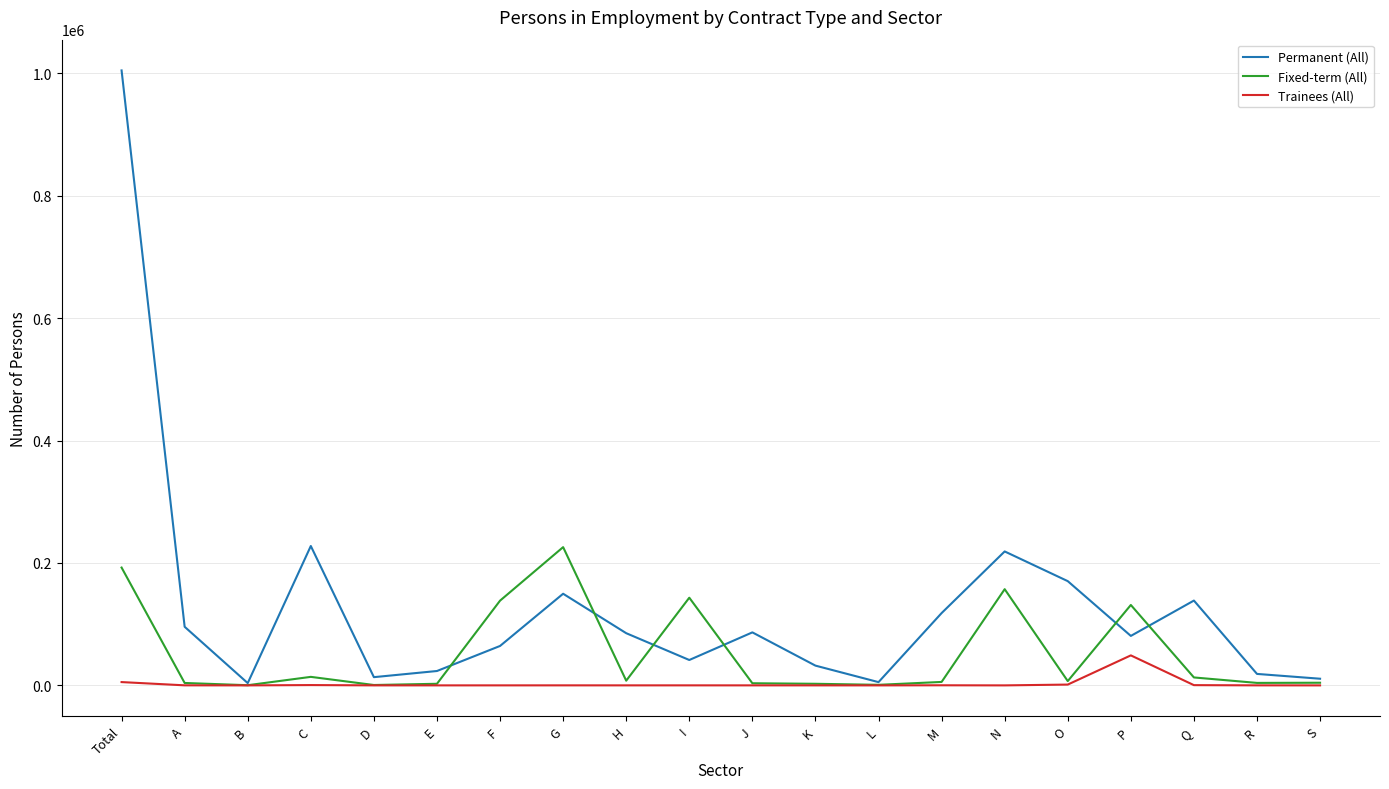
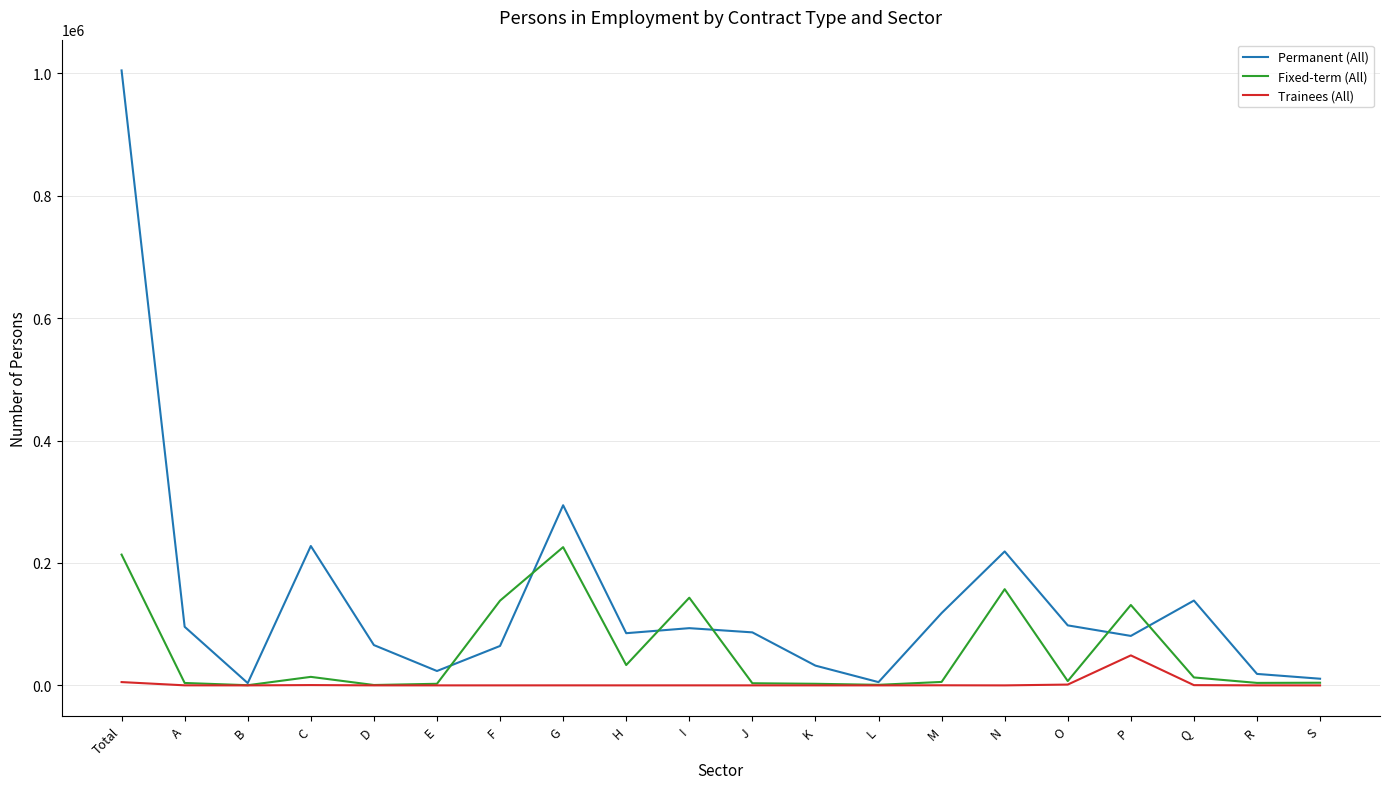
  {
    "Permanent (All)": {
      "Total": 1000000,
      "A": 100000,
      "C": 230000,
-     "D": 10000,
+     "D": 70000,
      "E": 20000,
      "F": 60000,
-     "G": 150000,
+     "G": 290000,
      "H": 90000,
-     "I": 40000,
+     "I": 90000,
      "J": 90000,
      "K": 30000,
      "L": 10000,
      "M": 120000,
      "N": 220000,
-     "O": 170000,
+     "O": 100000,
      "P": 80000,
      "Q": 140000,
      "R": 20000,
      "S": 10000
    },
    "Fixed-term (All)": {
-     "Total": 190000,
+     "Total": 210000,
      "C": 10000,
      "F": 140000,
      "G": 230000,
-     "H": 10000,
+     "H": 30000,
      "I": 140000,
      "M": 10000,
      "N": 160000,
      "O": 10000,
      "P": 130000,
      "Q": 10000,
      "S": 0
    },
    "Trainees (All)": {
      "Total": 10000,
      "C": 0,
      "F": 0,
      "G": 0,
      "H": 0,
      "I": 0,
      "M": 0,
      "N": 0,
      "O": 0,
      "P": 50000,
      "Q": 0,
      "S": 0
    }
  }
